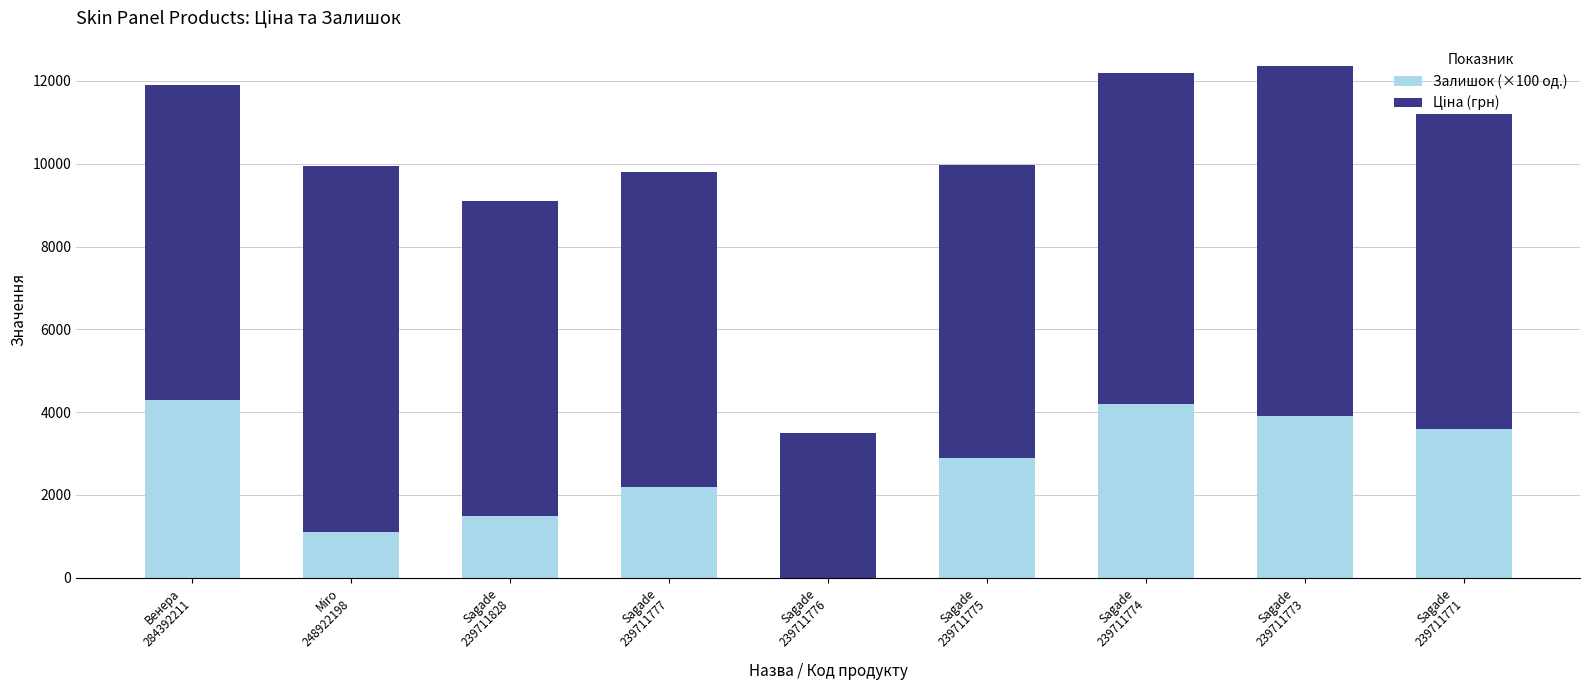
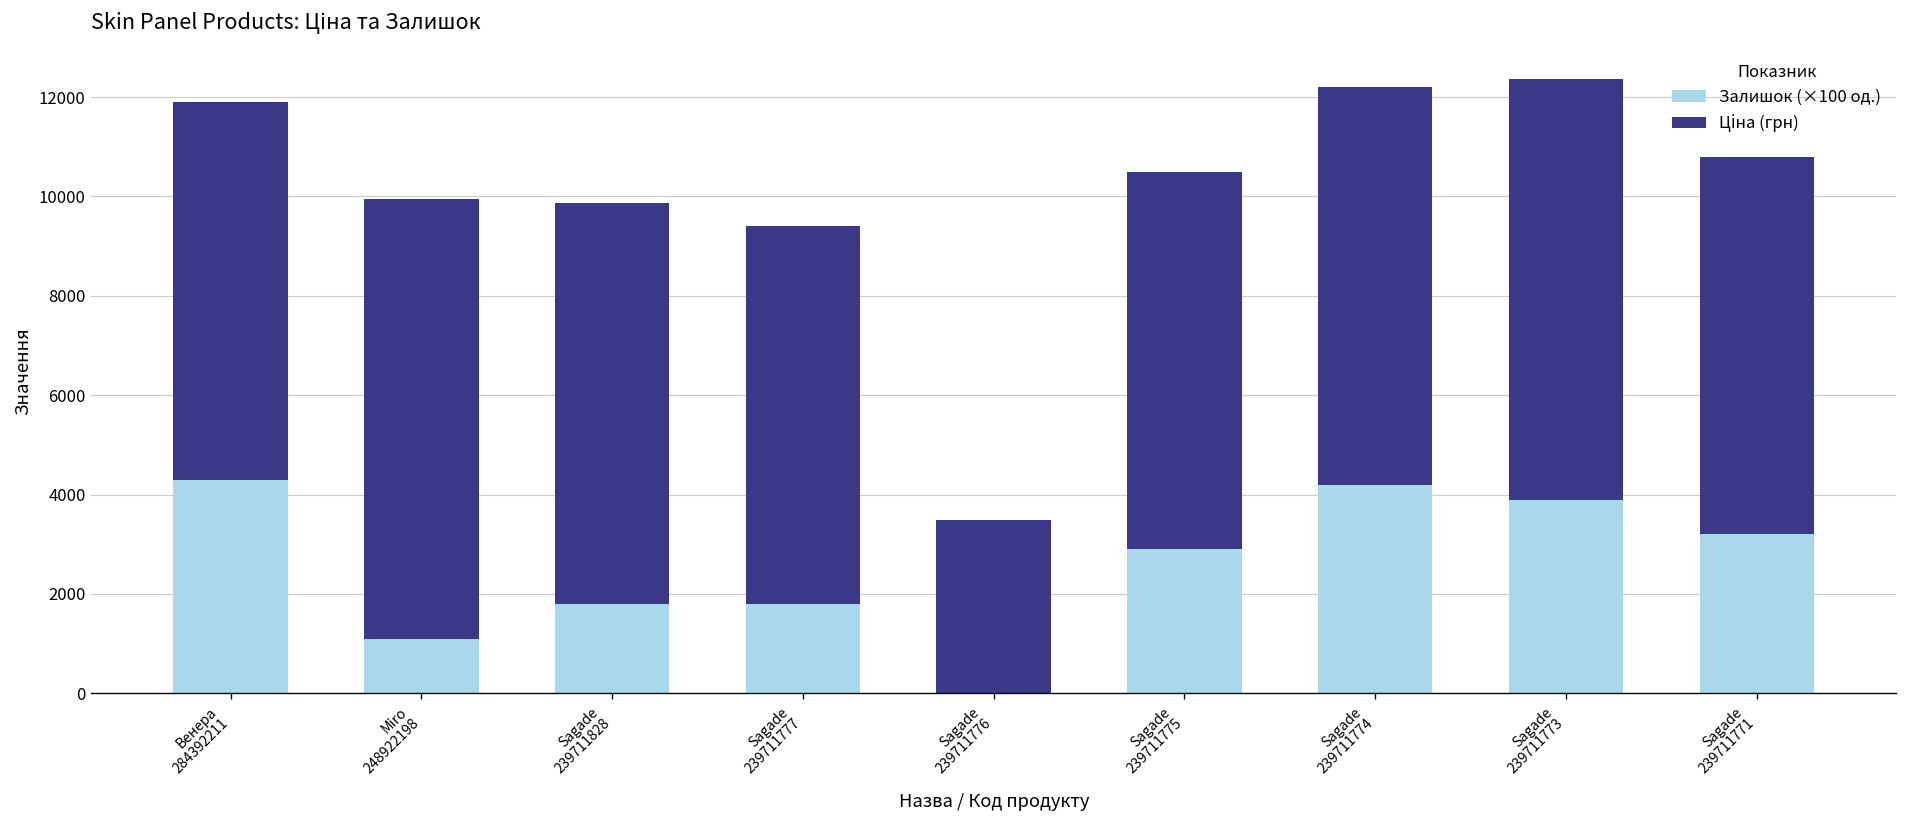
  {
    "Залишок (×100 од.)": {
      "Венера 284392211": 4300,
      "Miro 248922198": 1100,
-     "Sagade 239711828": 1500,
-     "Sagade 239711777": 2200,
+     "Sagade 239711828": 1800,
+     "Sagade 239711777": 1800,
      "Sagade 239711776": 0,
      "Sagade 239711775": 2900,
      "Sagade 239711774": 4200,
      "Sagade 239711773": 3900,
-     "Sagade 239711771": 3600
+     "Sagade 239711771": 3200
    },
    "Ціна (грн)": {
      "Венера 284392211": 7600,
      "Miro 248922198": 8900,
-     "Sagade 239711828": 7600,
+     "Sagade 239711828": 8100,
      "Sagade 239711777": 7600,
      "Sagade 239711776": 3500,
-     "Sagade 239711775": 7100,
+     "Sagade 239711775": 7600,
      "Sagade 239711774": 8000,
      "Sagade 239711773": 8500,
      "Sagade 239711771": 7600
    }
  }
